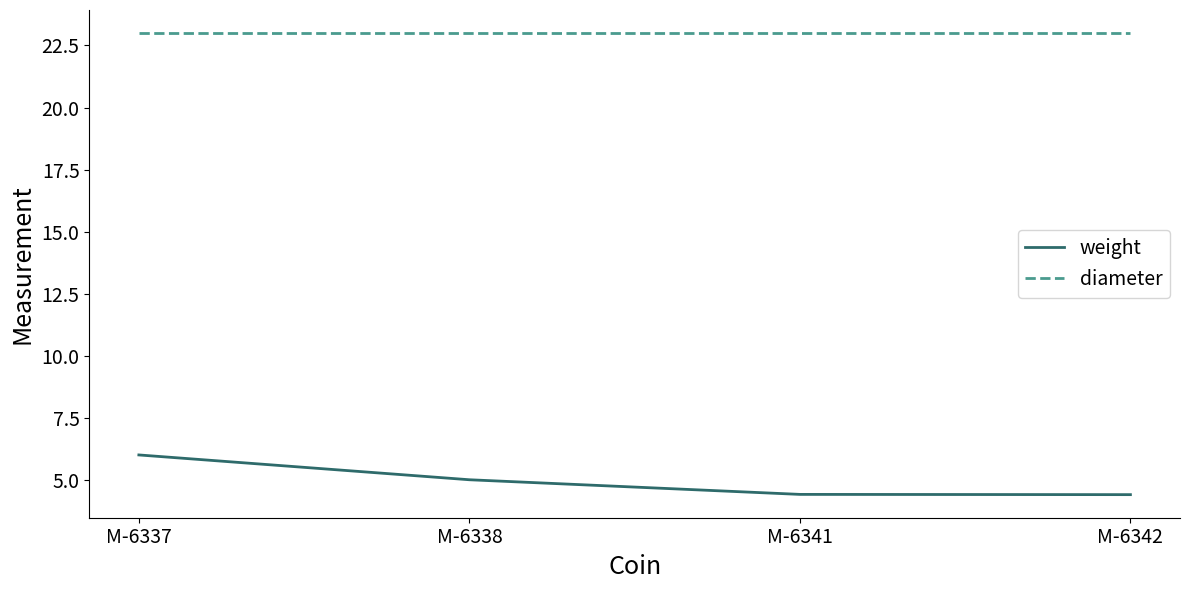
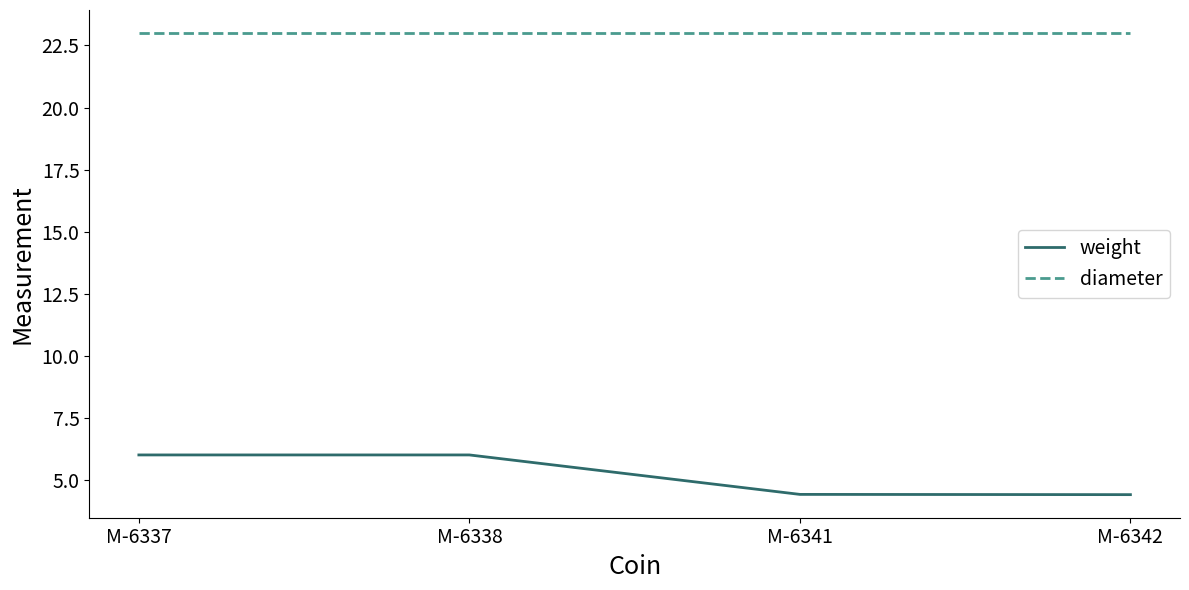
  {
    "weight": {
      "M-6337": 6,
-     "M-6338": 5,
+     "M-6338": 6,
      "M-6341": 4.4,
      "M-6342": 4.4
    },
    "diameter": {
      "M-6337": 23,
      "M-6338": 23,
      "M-6341": 23,
      "M-6342": 23
    }
  }
